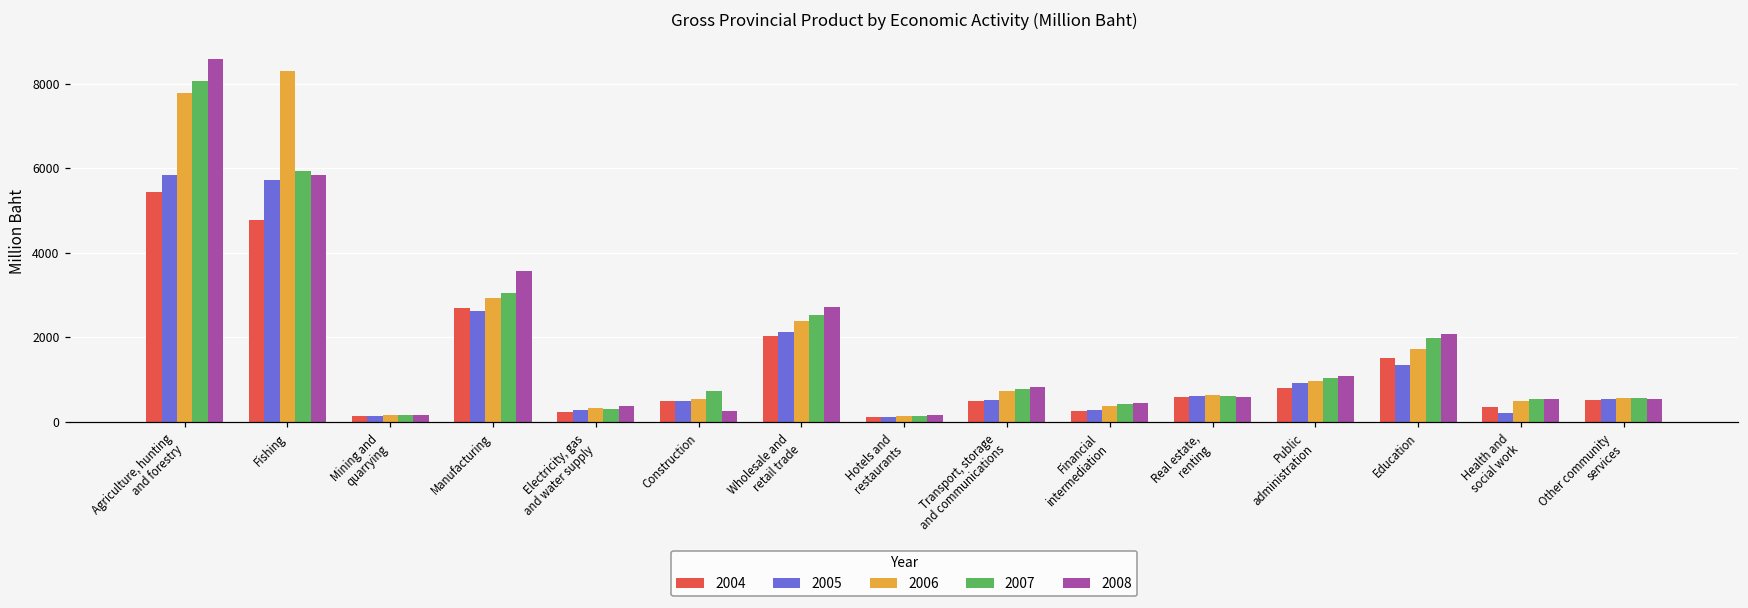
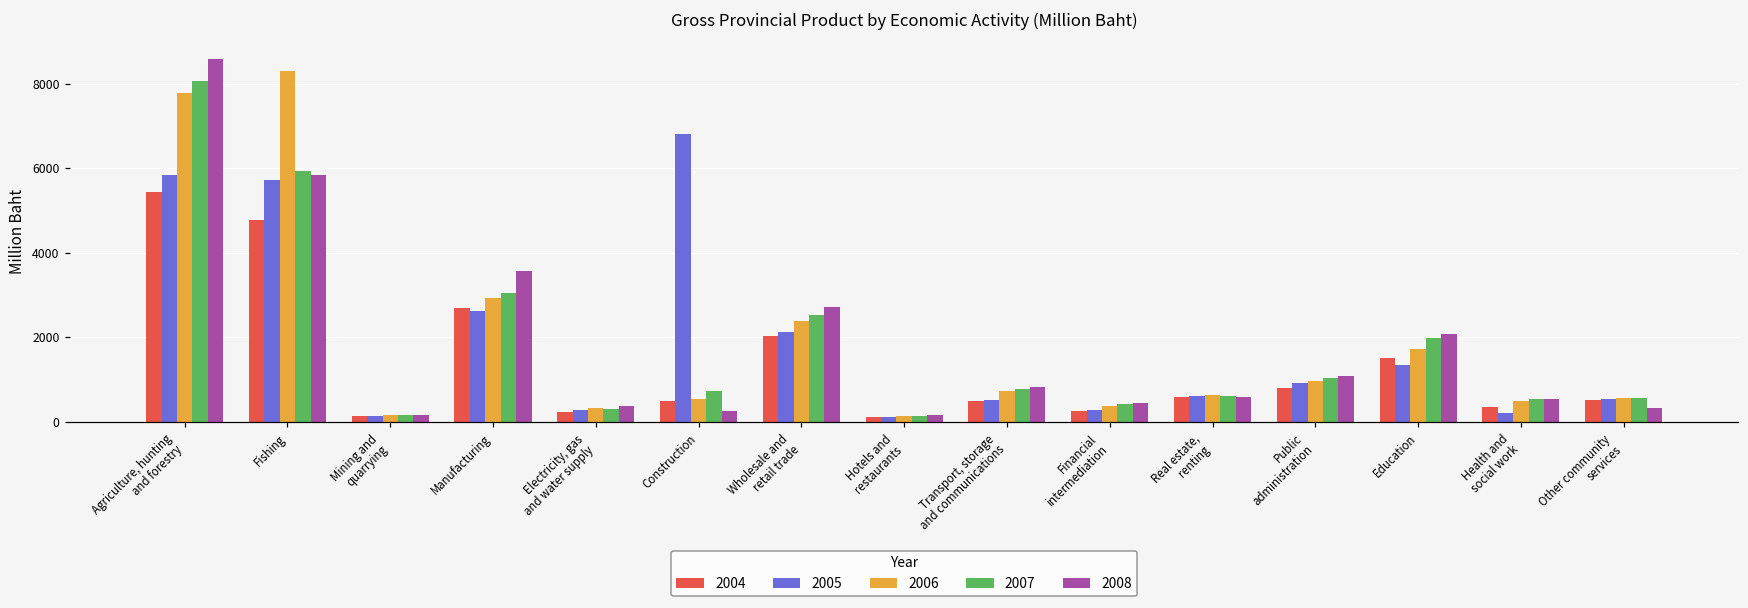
  {
    "2004": {
      "Agriculture, hunting and forestry": 5400,
      "Fishing": 4800,
      "Mining and quarrying": 100,
      "Manufacturing": 2700,
      "Electricity, gas and water supply": 200,
      "Construction": 500,
      "Wholesale and retail trade": 2000,
      "Hotels and restaurants": 100,
      "Transport, storage and communications": 500,
      "Financial intermediation": 300,
      "Real estate, renting": 600,
      "Public administration": 800,
      "Education": 1500,
      "Health and social work": 300,
      "Other community services": 500
    },
    "2005": {
      "Agriculture, hunting and forestry": 5800,
      "Fishing": 5700,
      "Mining and quarrying": 100,
      "Manufacturing": 2600,
      "Electricity, gas and water supply": 300,
-     "Construction": 500,
+     "Construction": 6800,
      "Wholesale and retail trade": 2100,
      "Hotels and restaurants": 100,
      "Transport, storage and communications": 500,
      "Financial intermediation": 300,
      "Real estate, renting": 600,
      "Public administration": 900,
      "Education": 1300,
      "Health and social work": 200,
      "Other community services": 500
    },
    "2006": {
      "Agriculture, hunting and forestry": 7800,
      "Fishing": 8300,
      "Mining and quarrying": 200,
      "Manufacturing": 2900,
      "Electricity, gas and water supply": 300,
      "Construction": 500,
      "Wholesale and retail trade": 2400,
      "Hotels and restaurants": 100,
      "Transport, storage and communications": 700,
      "Financial intermediation": 400,
      "Real estate, renting": 600,
      "Public administration": 1000,
      "Education": 1700,
      "Health and social work": 500,
      "Other community services": 600
    },
    "2007": {
      "Agriculture, hunting and forestry": 8100,
      "Fishing": 5900,
      "Mining and quarrying": 200,
      "Manufacturing": 3100,
      "Electricity, gas and water supply": 300,
      "Construction": 700,
      "Wholesale and retail trade": 2500,
      "Hotels and restaurants": 100,
      "Transport, storage and communications": 800,
      "Financial intermediation": 400,
      "Real estate, renting": 600,
      "Public administration": 1000,
      "Education": 2000,
      "Health and social work": 500,
      "Other community services": 600
    },
    "2008": {
      "Agriculture, hunting and forestry": 8600,
      "Fishing": 5800,
      "Mining and quarrying": 100,
      "Manufacturing": 3600,
      "Electricity, gas and water supply": 400,
      "Construction": 300,
      "Wholesale and retail trade": 2700,
      "Hotels and restaurants": 200,
      "Transport, storage and communications": 800,
      "Financial intermediation": 400,
      "Real estate, renting": 600,
      "Public administration": 1100,
      "Education": 2100,
      "Health and social work": 500,
-     "Other community services": 500
+     "Other community services": 300
    }
  }
